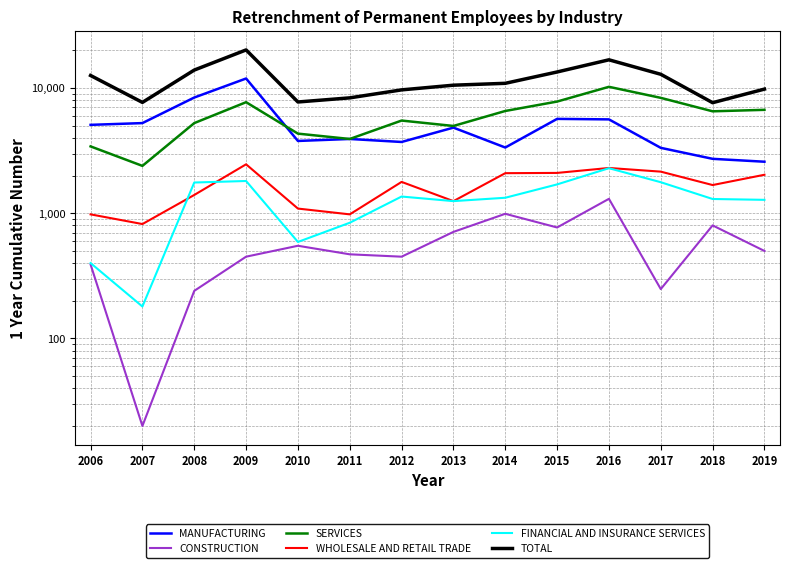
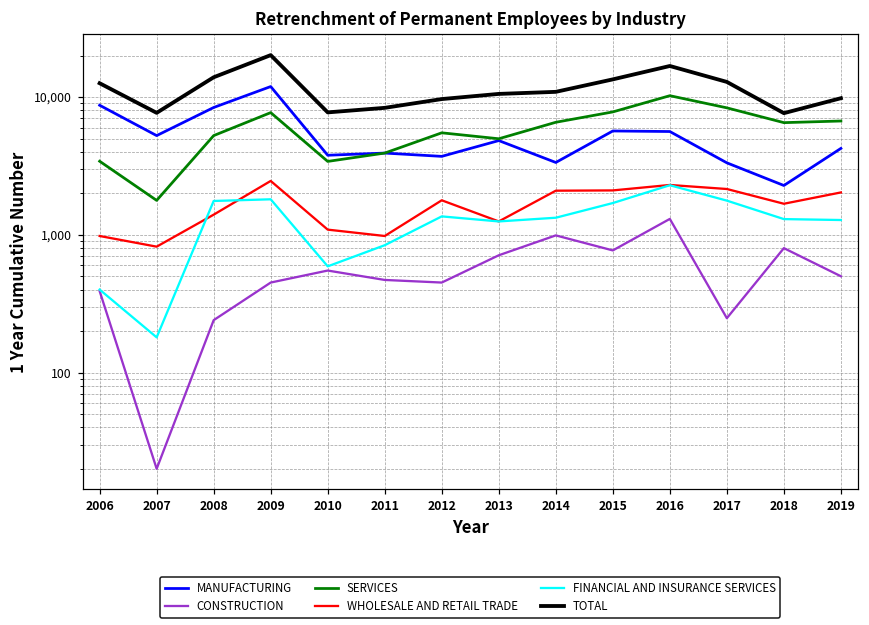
  {
    "MANUFACTURING": {
-     "2006": "5,100",
+     "2006": "9,000",
      "2007": "5,300",
      "2008": "8,000",
      "2009": "12,000",
      "2010": "3,800",
      "2012": "3,700",
      "2014": "3,400",
      "2015": "6,000",
      "2016": "6,000",
      "2017": "3,300",
-     "2018": "2,700",
-     "2019": "2,600"
+     "2018": "2,300",
+     "2019": "4,200"
    },
    "CONSTRUCTION": {
      "2007": "20",
      "2008": "240",
      "2009": "450",
      "2010": "600",
      "2011": "470",
      "2012": "450",
      "2013": "700",
      "2014": "1,000",
      "2015": "800",
      "2016": "1,300",
      "2017": "250",
      "2018": "800",
      "2019": "500"
    },
    "SERVICES": {
      "2006": "3,400",
-     "2007": "2,400",
+     "2007": "1,800",
      "2008": "5,300",
      "2009": "8,000",
-     "2010": "4,300",
+     "2010": "3,400",
      "2012": "6,000",
      "2014": "7,000",
      "2015": "8,000",
      "2016": "10,000",
      "2017": "8,000",
      "2018": "7,000",
      "2019": "7,000"
    },
    "WHOLESALE AND RETAIL TRADE": {
      "2006": "1,000",
      "2007": "800",
      "2008": "1,400",
      "2009": "2,500",
      "2010": "1,100",
      "2011": "1,000",
      "2012": "1,800",
      "2014": "2,100",
      "2015": "2,100",
      "2017": "2,200",
      "2018": "1,700",
      "2019": "2,000"
    },
    "FINANCIAL AND INSURANCE SERVICES": {
      "2007": "180",
      "2008": "1,800",
      "2009": "1,800",
      "2010": "600",
      "2011": "800",
      "2012": "1,400",
      "2014": "1,300",
      "2015": "1,700",
      "2017": "1,800",
      "2018": "1,300",
      "2019": "1,300"
    },
    "TOTAL": {
      "2006": "13,000",
      "2007": "8,000",
      "2008": "14,000",
      "2009": "20,000",
      "2010": "8,000",
      "2011": "8,000",
      "2012": "10,000",
      "2013": "11,000",
      "2014": "11,000",
      "2015": "13,000",
      "2016": "17,000",
      "2017": "13,000",
      "2018": "8,000",
      "2019": "10,000"
    }
  }
